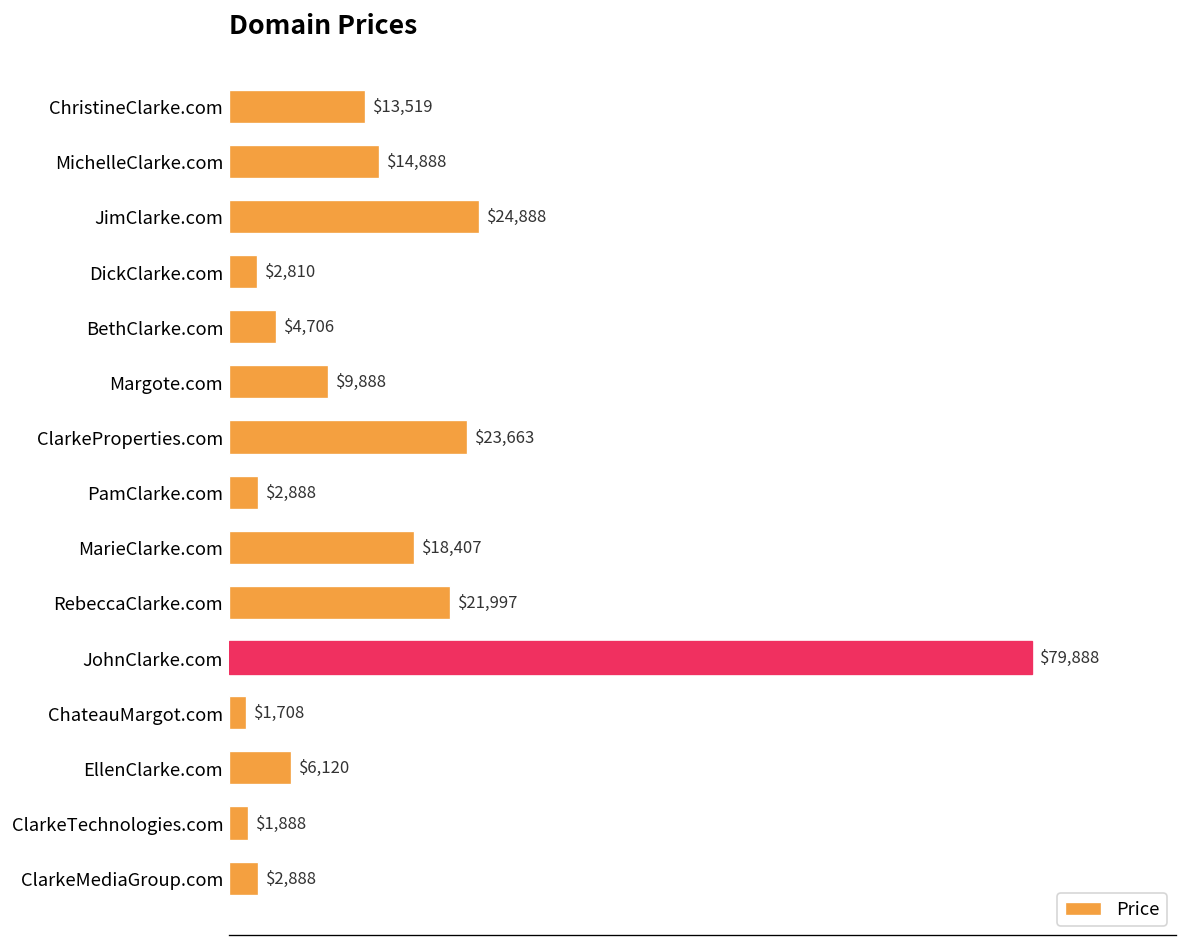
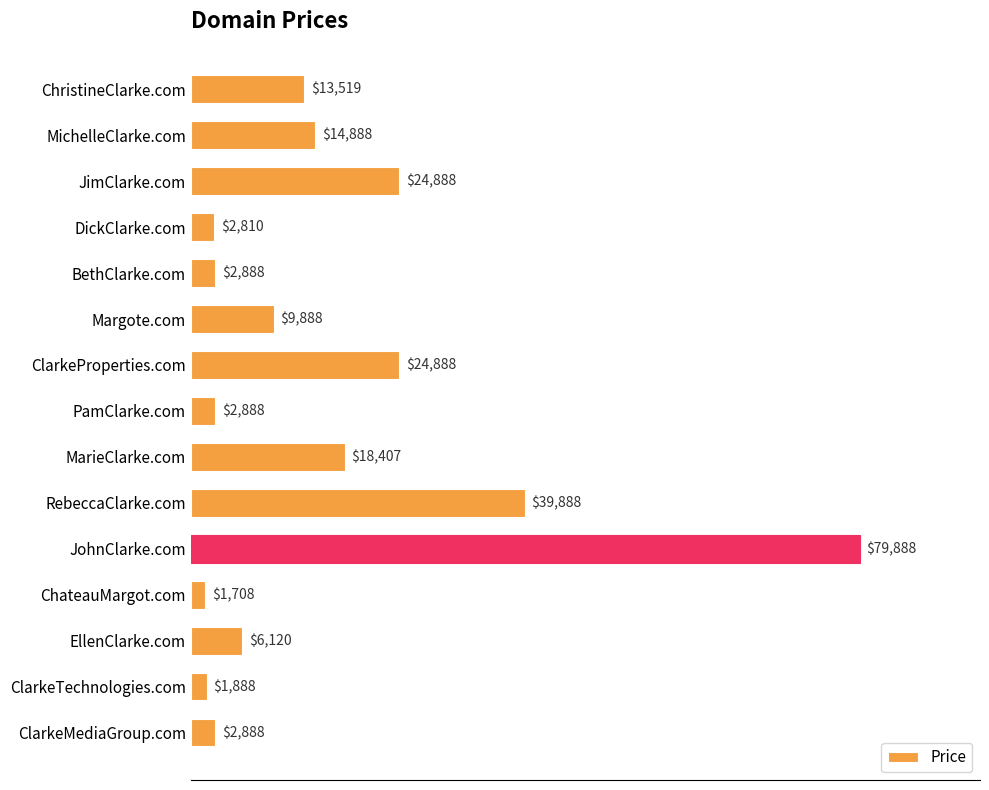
  {
    "ChristineClarke.com": "$13,519",
    "MichelleClarke.com": "$14,888",
    "JimClarke.com": "$24,888",
    "DickClarke.com": "$2,810",
-   "BethClarke.com": "$4,706",
+   "BethClarke.com": "$2,888",
    "Margote.com": "$9,888",
-   "ClarkeProperties.com": "$23,663",
+   "ClarkeProperties.com": "$24,888",
    "PamClarke.com": "$2,888",
    "MarieClarke.com": "$18,407",
-   "RebeccaClarke.com": "$21,997",
+   "RebeccaClarke.com": "$39,888",
    "JohnClarke.com": "$79,888",
    "ChateauMargot.com": "$1,708",
    "EllenClarke.com": "$6,120",
    "ClarkeTechnologies.com": "$1,888",
    "ClarkeMediaGroup.com": "$2,888"
  }
